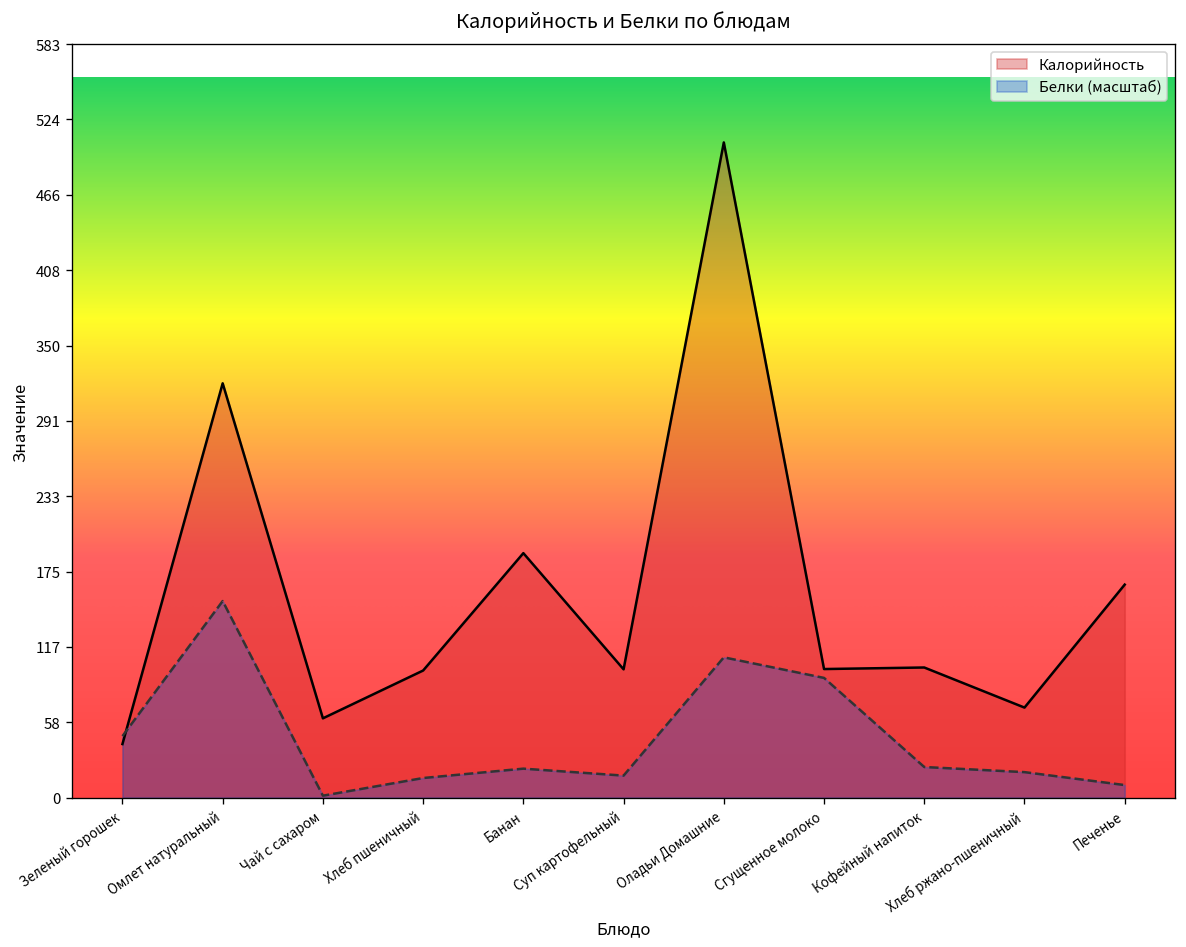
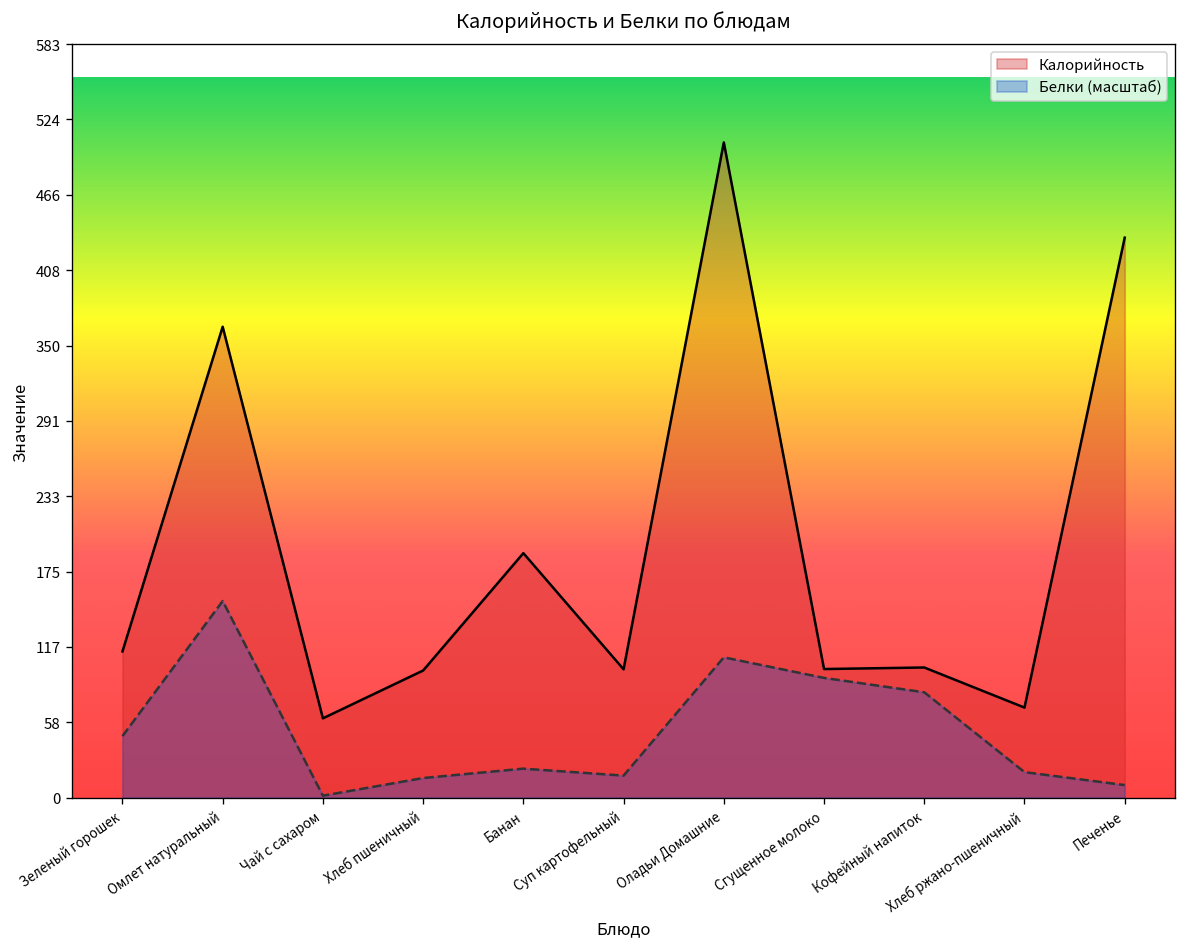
  {
    "Калорийность": {
-     "Зеленый горошек": 41,
-     "Омлет натуральный": 320,
+     "Зеленый горошек": 113,
+     "Омлет натуральный": 364,
      "Чай с сахаром": 61,
      "Хлеб пшеничный": 98,
      "Банан": 189,
      "Суп картофельный": 99,
      "Оладьи Домашние": 507,
      "Сгущенное молоко": 99,
      "Кофейный напиток": 101,
      "Хлеб ржано-пшеничный": 70,
-     "Печенье": 165
+     "Печенье": 433
    },
    "Белки (масштаб)": {
      "Зеленый горошек": 48,
      "Омлет натуральный": 152,
      "Чай с сахаром": 1,
      "Хлеб пшеничный": 15,
      "Банан": 22,
      "Суп картофельный": 17,
      "Оладьи Домашние": 108,
      "Сгущенное молоко": 93,
-     "Кофейный напиток": 24,
+     "Кофейный напиток": 81,
      "Хлеб ржано-пшеничный": 20,
      "Печенье": 10
    }
  }
